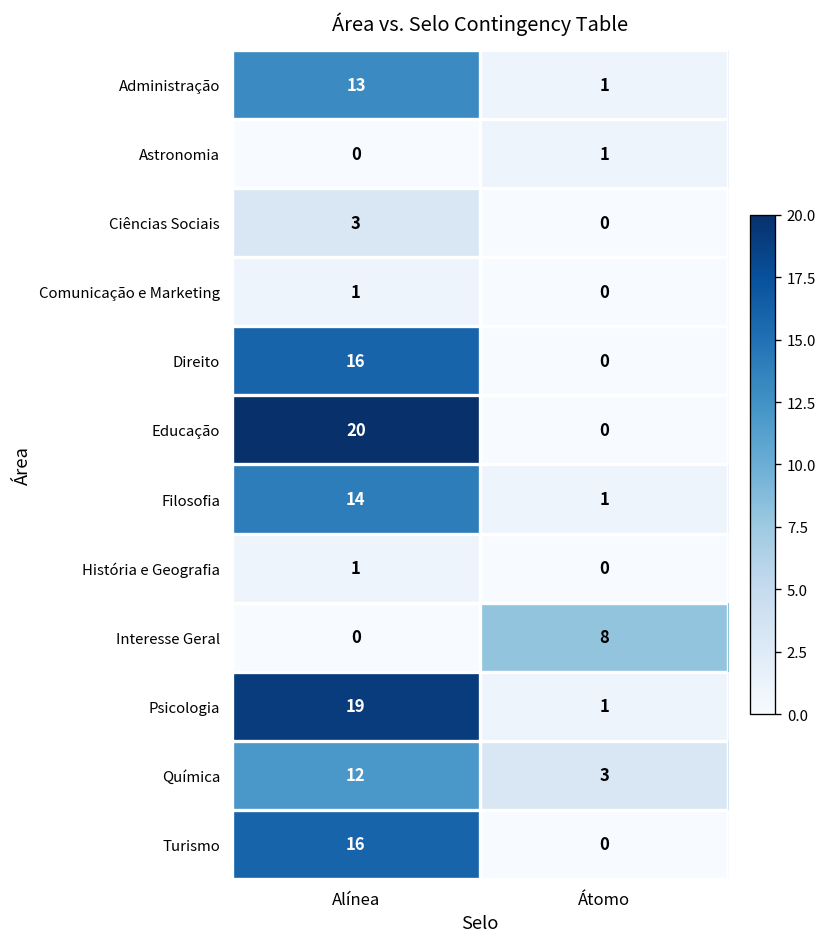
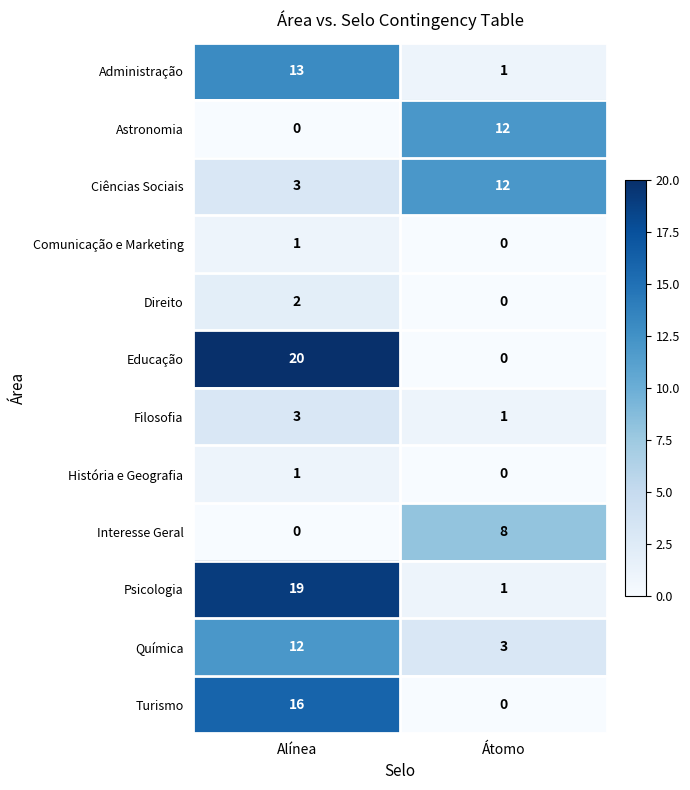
  {
    "Administração": {
      "Alínea": 13,
      "Átomo": 1
    },
    "Astronomia": {
      "Alínea": 0,
-     "Átomo": 1
+     "Átomo": 12
    },
    "Ciências Sociais": {
      "Alínea": 3,
-     "Átomo": 0
+     "Átomo": 12
    },
    "Comunicação e Marketing": {
      "Alínea": 1,
      "Átomo": 0
    },
    "Direito": {
-     "Alínea": 16,
+     "Alínea": 2,
      "Átomo": 0
    },
    "Educação": {
      "Alínea": 20,
      "Átomo": 0
    },
    "Filosofia": {
-     "Alínea": 14,
+     "Alínea": 3,
      "Átomo": 1
    },
    "História e Geografia": {
      "Alínea": 1,
      "Átomo": 0
    },
    "Interesse Geral": {
      "Alínea": 0,
      "Átomo": 8
    },
    "Psicologia": {
      "Alínea": 19,
      "Átomo": 1
    },
    "Química": {
      "Alínea": 12,
      "Átomo": 3
    },
    "Turismo": {
      "Alínea": 16,
      "Átomo": 0
    }
  }
